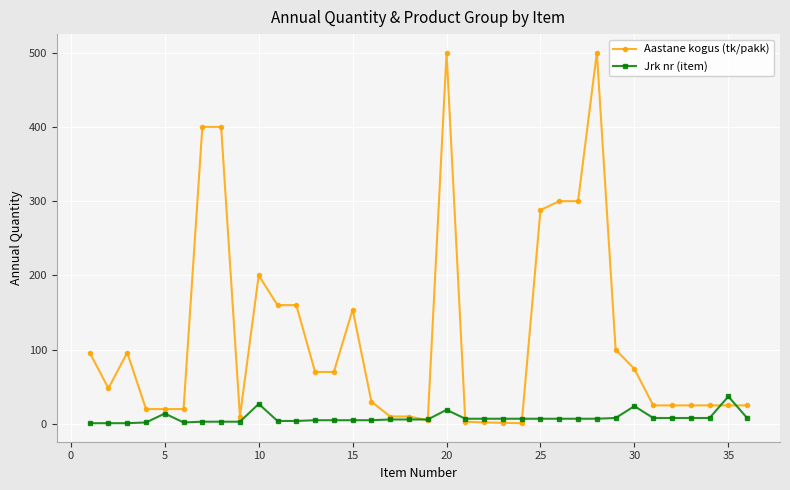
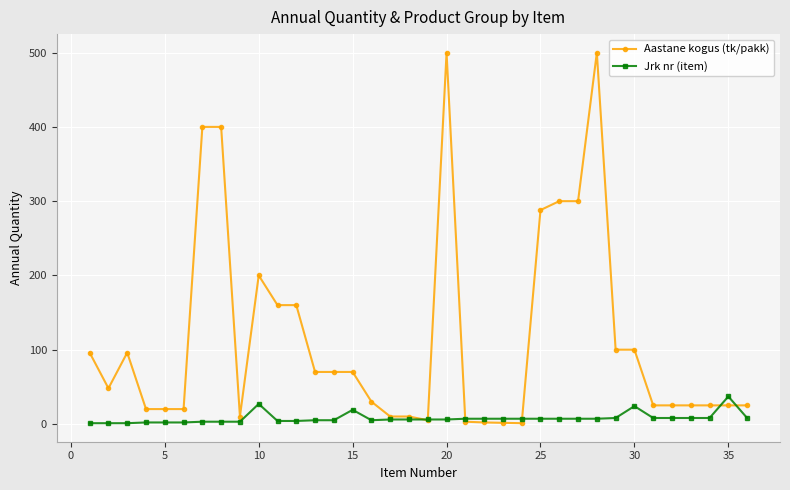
  {
    "Aastane kogus (tk/pakk)": {
      "5": 20,
      "10": 200,
-     "15": 150,
+     "15": 70,
      "20": 500,
      "25": 290,
-     "30": 70,
+     "30": 100,
      "35": 30
    },
    "Jrk nr (item)": {
-     "5": 10,
+     "5": 0,
      "10": 30,
-     "15": 10,
-     "20": 20,
+     "15": 20,
+     "20": 10,
      "25": 10,
      "30": 20,
      "35": 40
    }
  }
